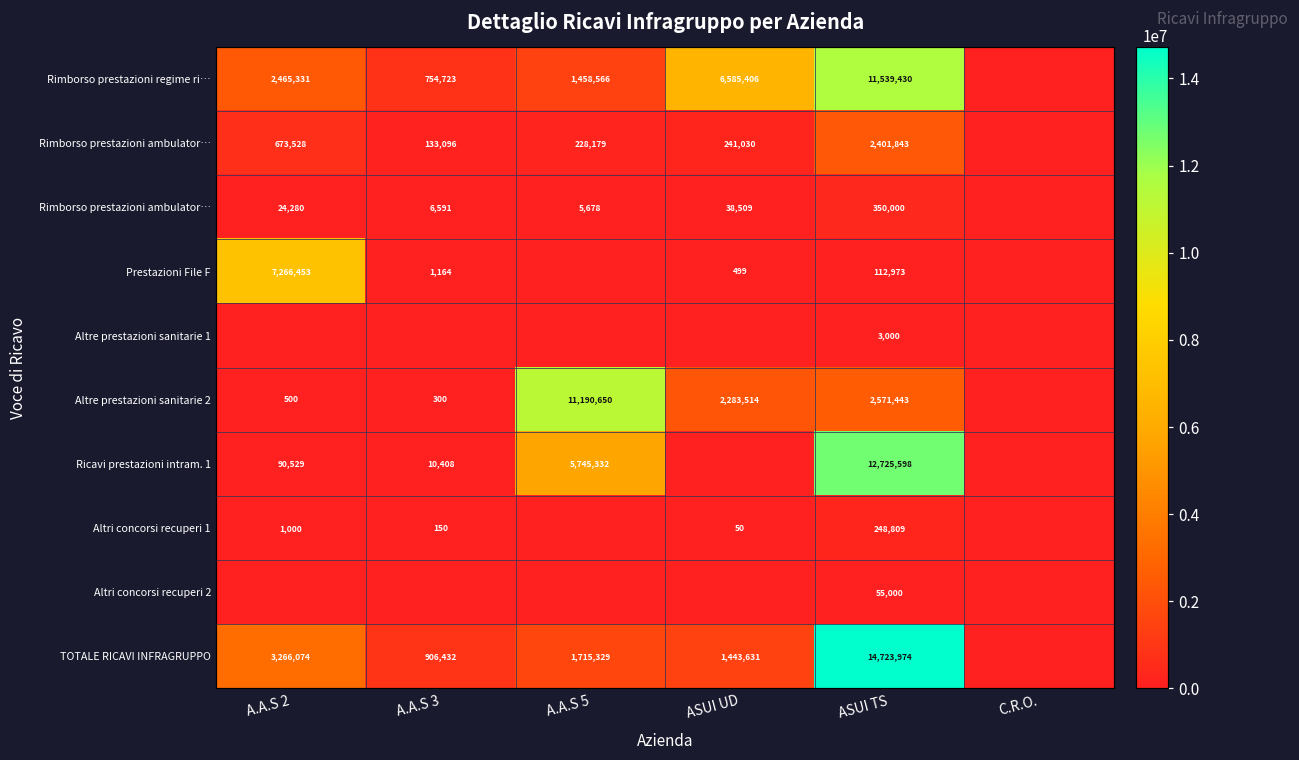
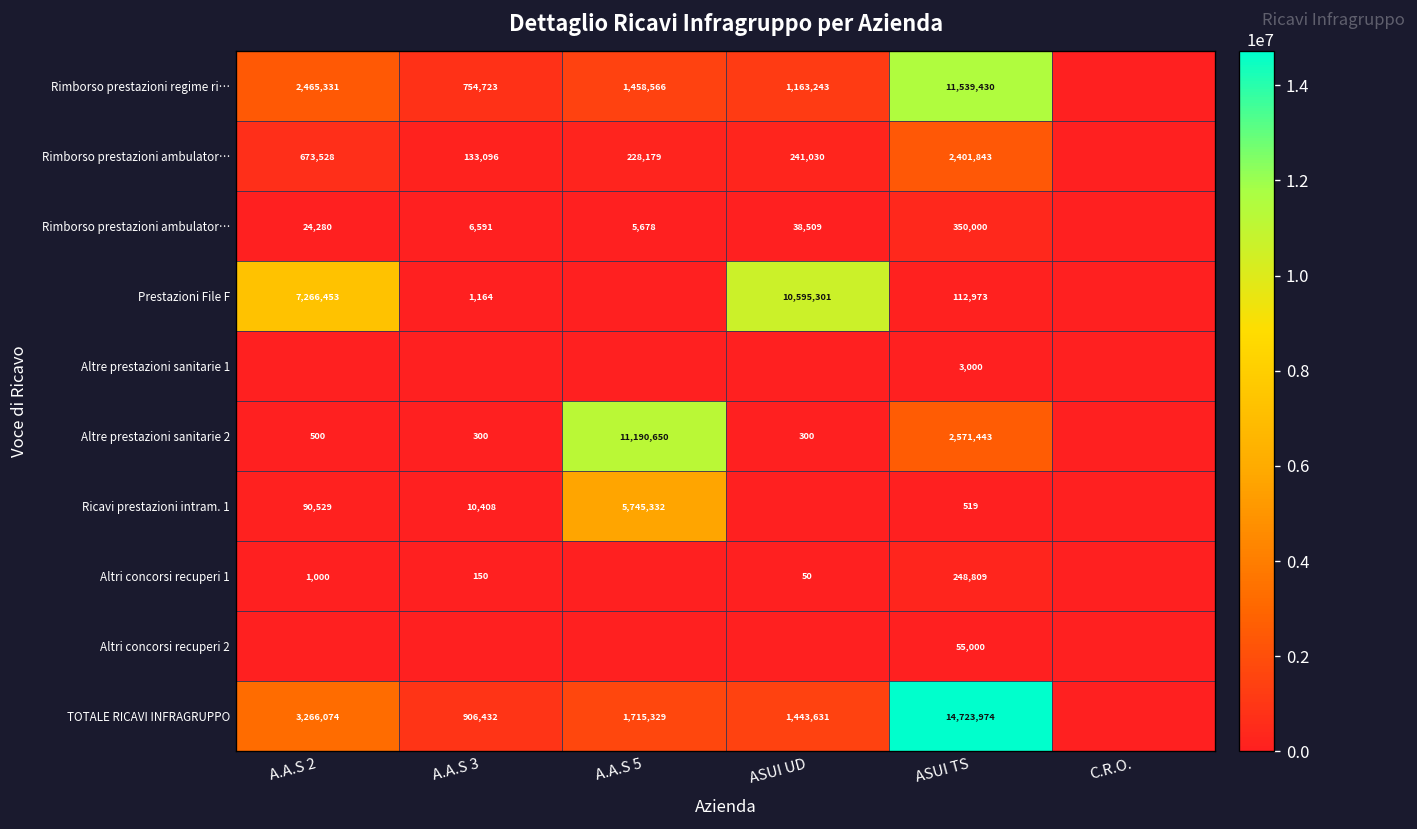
  {
    "Rimborso prestazioni regime ri…": {
      "A.A.S 2": "2,465,331",
      "A.A.S 3": "754,723",
      "A.A.S 5": "1,458,566",
-     "ASUI UD": "6,585,406",
+     "ASUI UD": "1,163,243",
      "ASUI TS": "11,539,430"
    },
    "Prestazioni File F": {
      "A.A.S 2": "7,266,453",
      "A.A.S 3": "1,164",
-     "ASUI UD": "499",
+     "ASUI UD": "10,595,301",
      "ASUI TS": "112,973"
    },
    "Altre prestazioni sanitarie 1": {
      "ASUI TS": "3,000"
    },
    "Altre prestazioni sanitarie 2": {
      "A.A.S 2": "500",
      "A.A.S 3": "300",
      "A.A.S 5": "11,190,650",
-     "ASUI UD": "2,283,514",
+     "ASUI UD": "300",
      "ASUI TS": "2,571,443"
    },
    "Ricavi prestazioni intram. 1": {
      "A.A.S 2": "90,529",
      "A.A.S 3": "10,408",
      "A.A.S 5": "5,745,332",
-     "ASUI TS": "12,725,598"
+     "ASUI TS": "519"
    },
    "Altri concorsi recuperi 1": {
      "A.A.S 2": "1,000",
      "A.A.S 3": "150",
      "ASUI UD": "50",
      "ASUI TS": "248,809"
    },
    "Altri concorsi recuperi 2": {
      "ASUI TS": "55,000"
    },
    "TOTALE RICAVI INFRAGRUPPO": {
      "A.A.S 2": "3,266,074",
      "A.A.S 3": "906,432",
      "A.A.S 5": "1,715,329",
      "ASUI UD": "1,443,631",
      "ASUI TS": "14,723,974"
    }
  }
